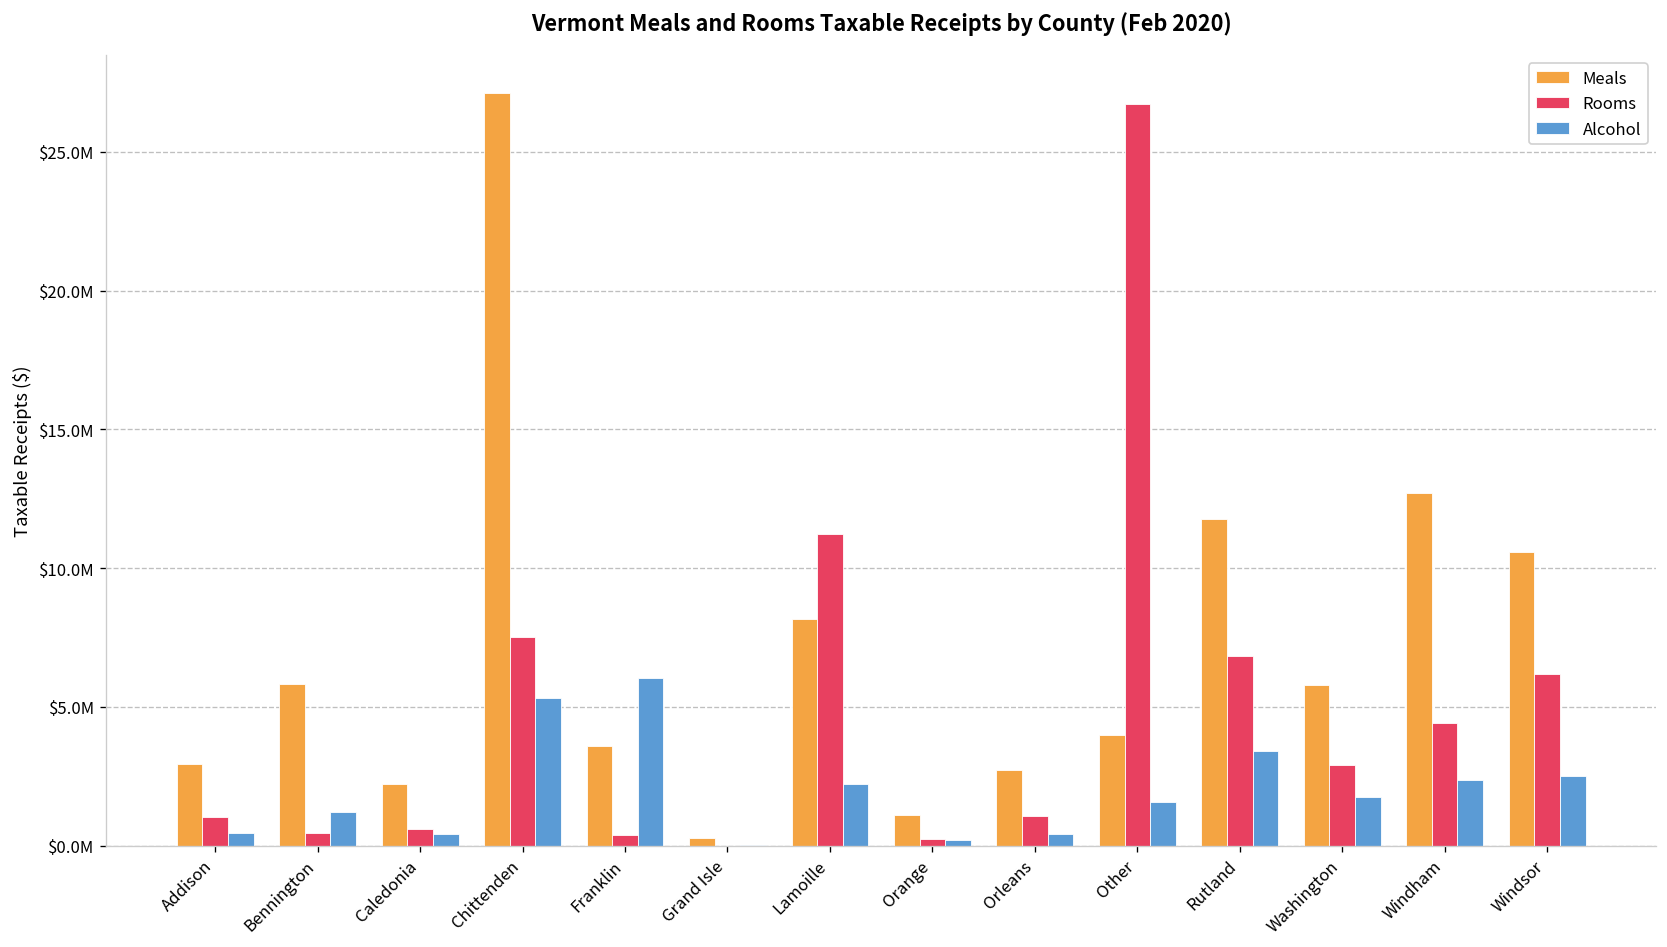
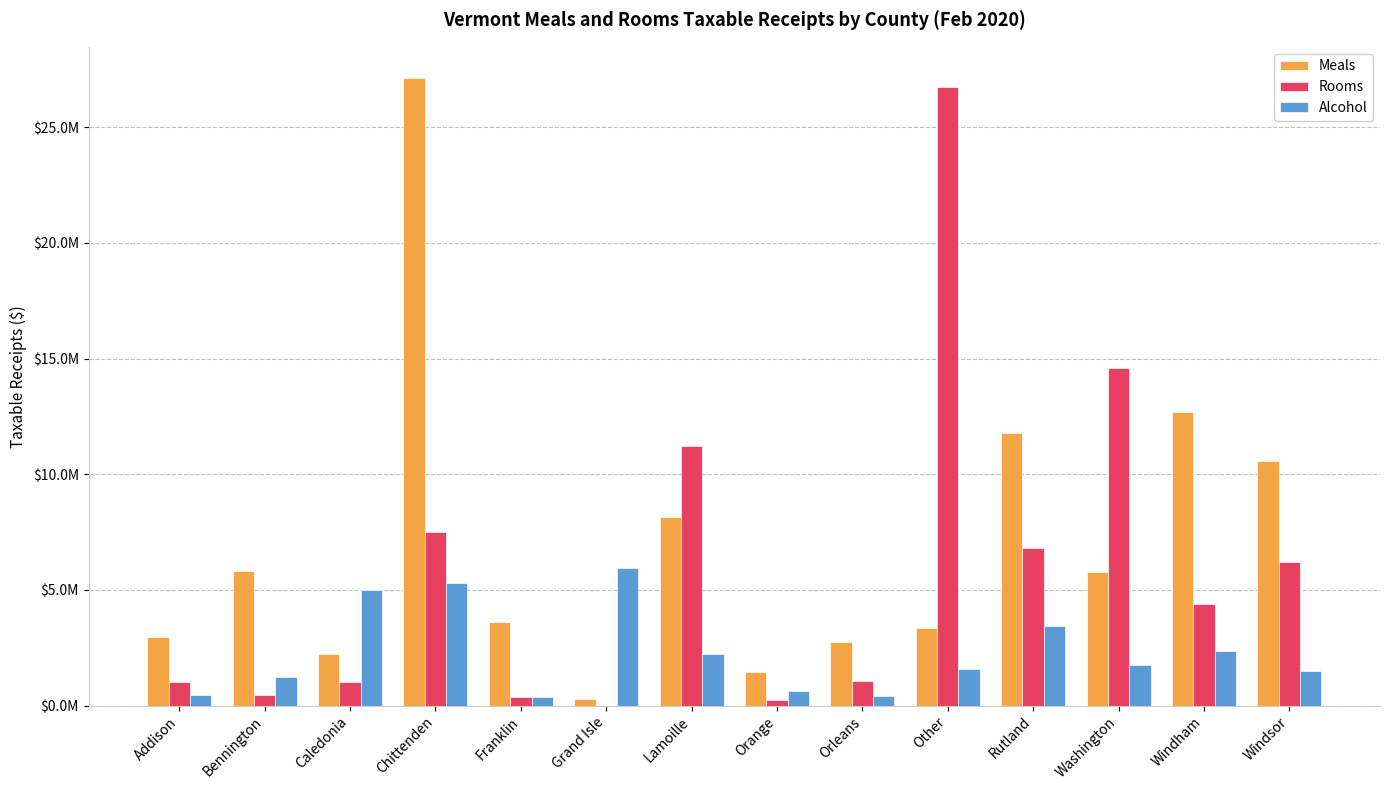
  {
    "Meals": {
      "Addison": "$3000000",
      "Bennington": "$5800000",
      "Caledonia": "$2200000",
      "Chittenden": "$27100000",
      "Franklin": "$3600000",
      "Grand Isle": "$300000",
      "Lamoille": "$8200000",
-     "Orange": "$1100000",
+     "Orange": "$1500000",
      "Orleans": "$2700000",
-     "Other": "$4000000",
+     "Other": "$3400000",
      "Rutland": "$11800000",
      "Washington": "$5800000",
      "Windham": "$12700000",
      "Windsor": "$10600000"
    },
    "Rooms": {
      "Addison": "$1000000",
      "Bennington": "$500000",
-     "Caledonia": "$600000",
+     "Caledonia": "$1000000",
      "Chittenden": "$7500000",
      "Franklin": "$400000",
      "Grand Isle": "$0",
      "Lamoille": "$11200000",
      "Orange": "$200000",
      "Orleans": "$1100000",
      "Other": "$26700000",
      "Rutland": "$6800000",
-     "Washington": "$2900000",
+     "Washington": "$14600000",
      "Windham": "$4400000",
      "Windsor": "$6200000"
    },
    "Alcohol": {
      "Addison": "$500000",
      "Bennington": "$1200000",
-     "Caledonia": "$400000",
+     "Caledonia": "$5000000",
      "Chittenden": "$5300000",
-     "Franklin": "$6000000",
-     "Grand Isle": "$0",
+     "Franklin": "$400000",
+     "Grand Isle": "$5900000",
      "Lamoille": "$2200000",
-     "Orange": "$200000",
+     "Orange": "$600000",
      "Orleans": "$400000",
      "Other": "$1600000",
      "Rutland": "$3400000",
      "Washington": "$1800000",
      "Windham": "$2400000",
-     "Windsor": "$2500000"
+     "Windsor": "$1500000"
    }
  }
